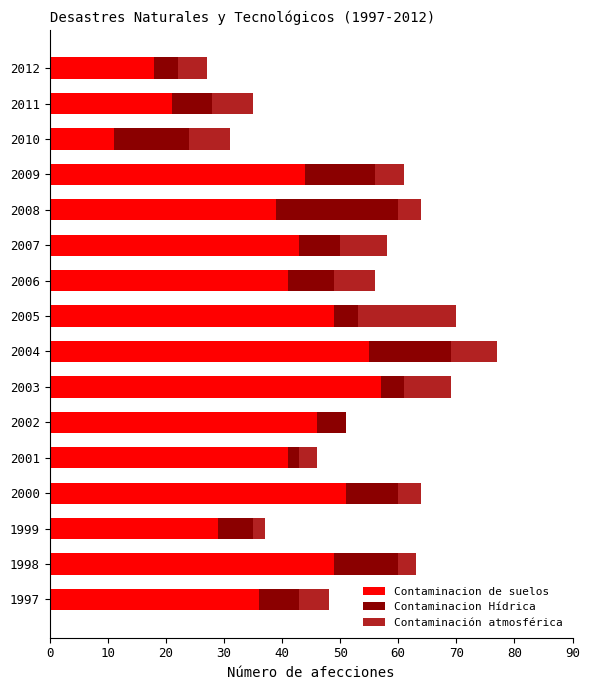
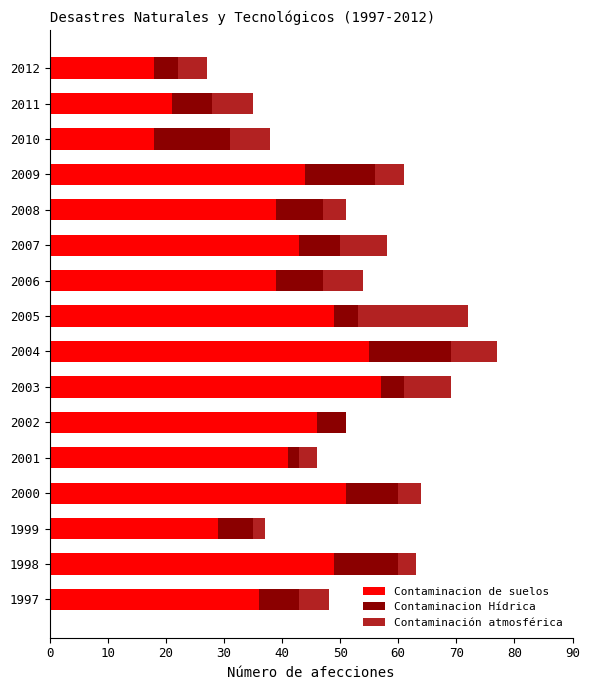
  {
    "Contaminacion de suelos": {
      "2012": 18,
      "2011": 21,
-     "2010": 11,
+     "2010": 18,
      "2009": 44,
      "2008": 39,
      "2007": 43,
-     "2006": 41,
+     "2006": 39,
      "2005": 49,
      "2004": 55,
      "2003": 57,
      "2002": 46,
      "2001": 41,
      "2000": 51,
      "1999": 29,
      "1998": 49,
      "1997": 36
    },
    "Contaminacion Hídrica": {
      "2012": 4,
      "2011": 7,
      "2010": 13,
      "2009": 12,
-     "2008": 21,
+     "2008": 8,
      "2007": 7,
      "2006": 8,
      "2005": 4,
      "2004": 14,
      "2003": 4,
      "2002": 5,
      "2001": 2,
      "2000": 9,
      "1999": 6,
      "1998": 11,
      "1997": 7
    },
    "Contaminación atmosférica": {
      "2012": 5,
      "2011": 7,
      "2010": 7,
      "2009": 5,
      "2008": 4,
      "2007": 8,
      "2006": 7,
-     "2005": 17,
+     "2005": 19,
      "2004": 8,
      "2003": 8,
      "2002": 0,
      "2001": 3,
      "2000": 4,
      "1999": 2,
      "1998": 3,
      "1997": 5
    }
  }
